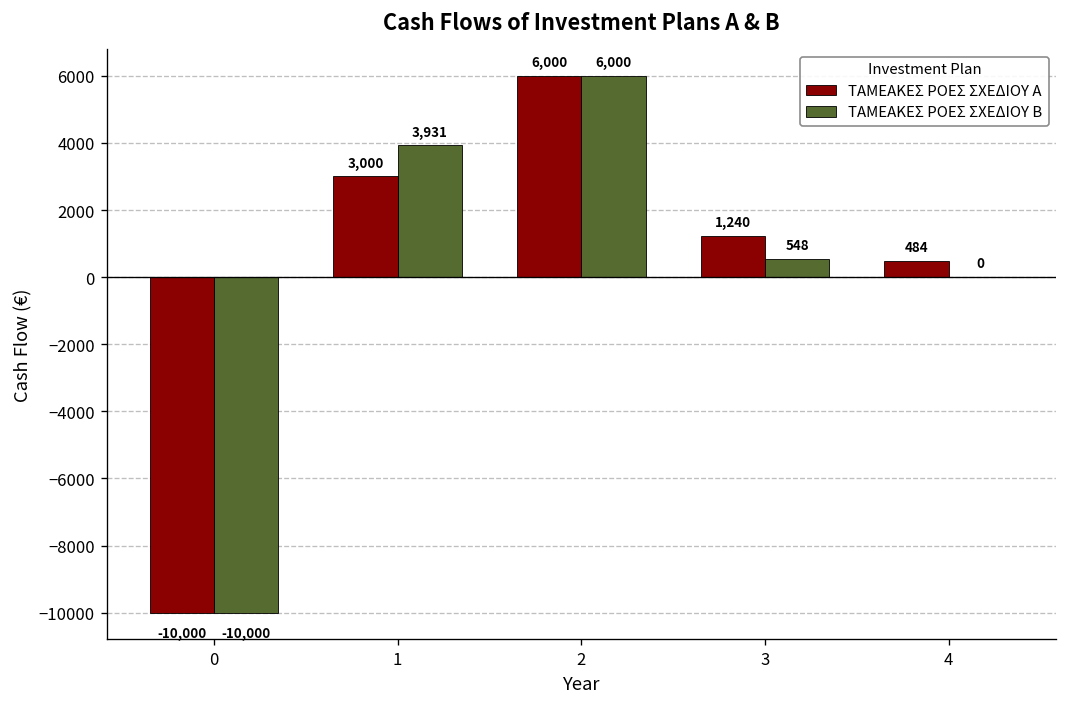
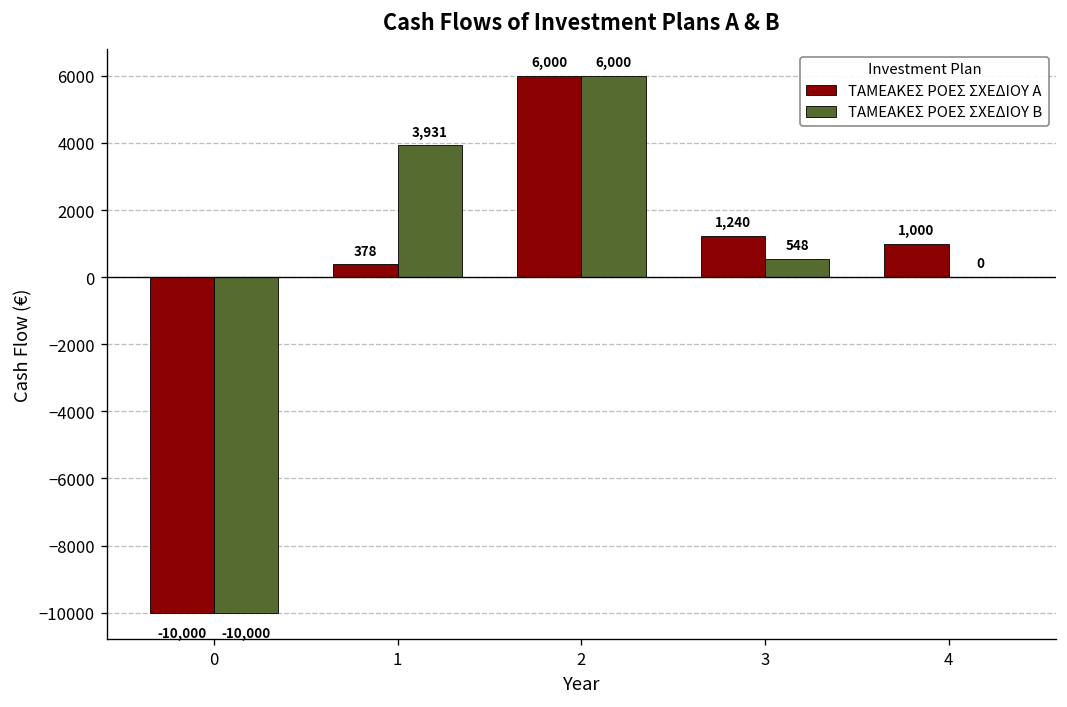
  {
    "ΤΑΜΕΑΚΕΣ ΡΟΕΣ ΣΧΕΔΙΟΥ Α": {
      "0": "-10,000",
-     "1": "3,000",
+     "1": "378",
      "2": "6,000",
      "3": "1,240",
-     "4": "484"
+     "4": "1,000"
    },
    "ΤΑΜΕΑΚΕΣ ΡΟΕΣ ΣΧΕΔΙΟΥ Β": {
      "0": "-10,000",
      "1": "3,931",
      "2": "6,000",
      "3": "548",
      "4": "0"
    }
  }
